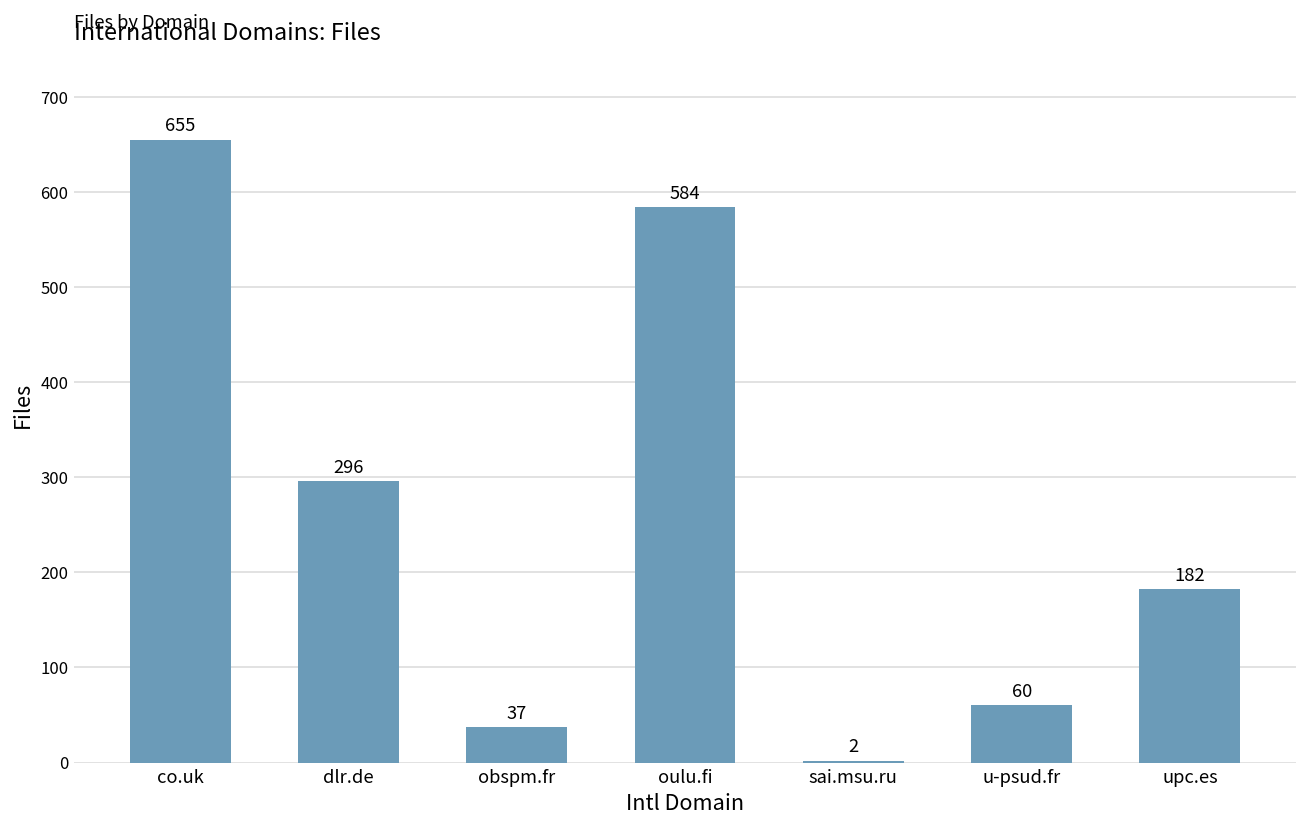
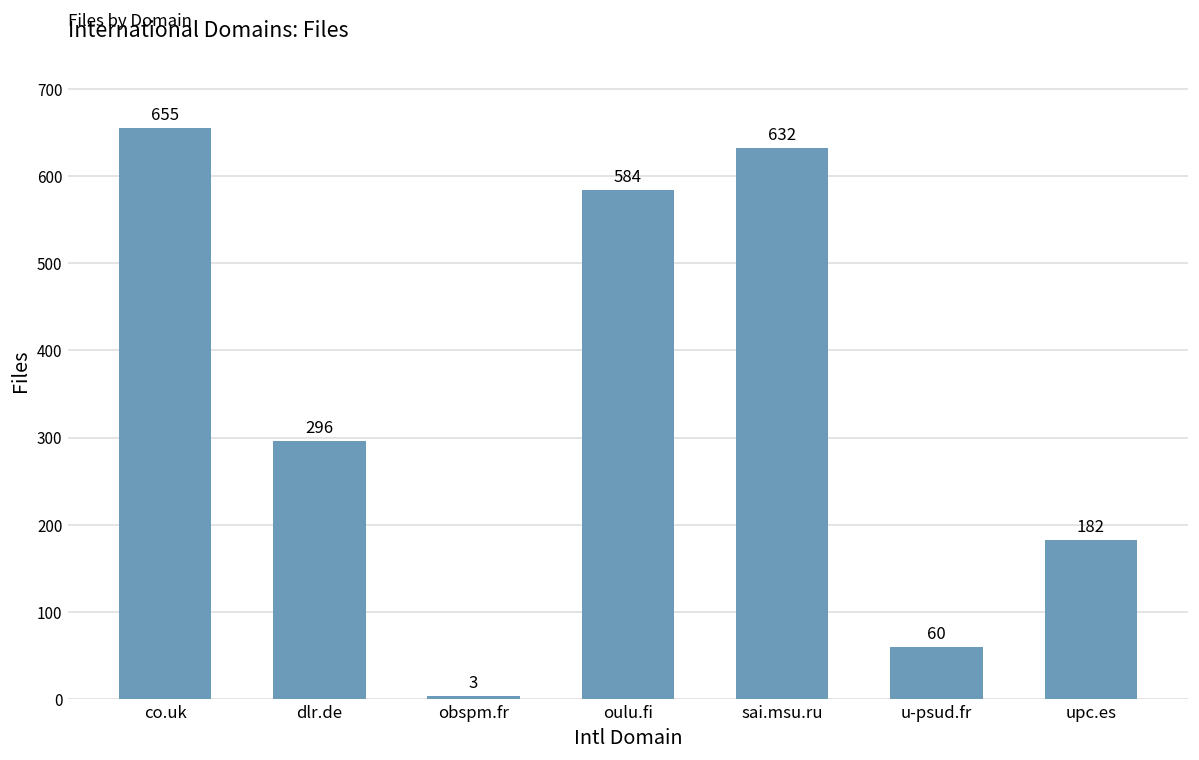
  {
    "co.uk": 655,
    "dlr.de": 296,
-   "obspm.fr": 37,
+   "obspm.fr": 3,
    "oulu.fi": 584,
-   "sai.msu.ru": 2,
+   "sai.msu.ru": 632,
    "u-psud.fr": 60,
    "upc.es": 182
  }
